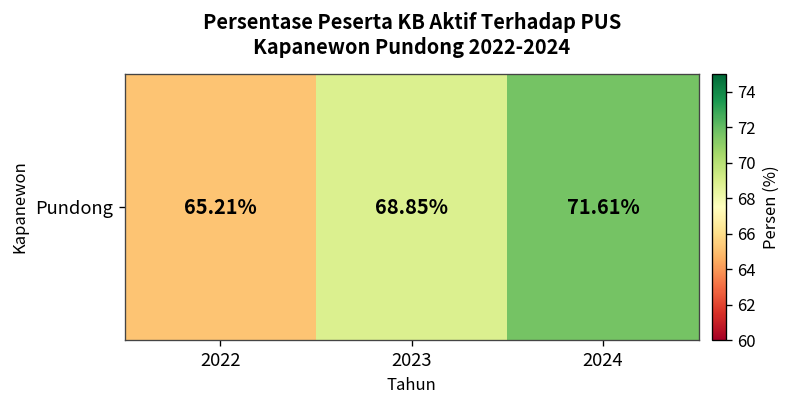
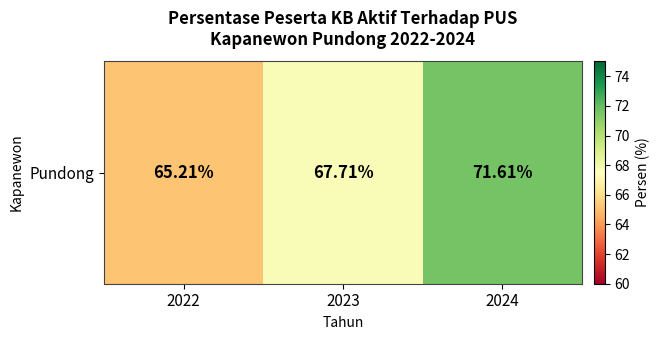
  {
    "Pundong": {
      "2022": "65.21%",
-     "2023": "68.85%",
+     "2023": "67.71%",
      "2024": "71.61%"
    }
  }
